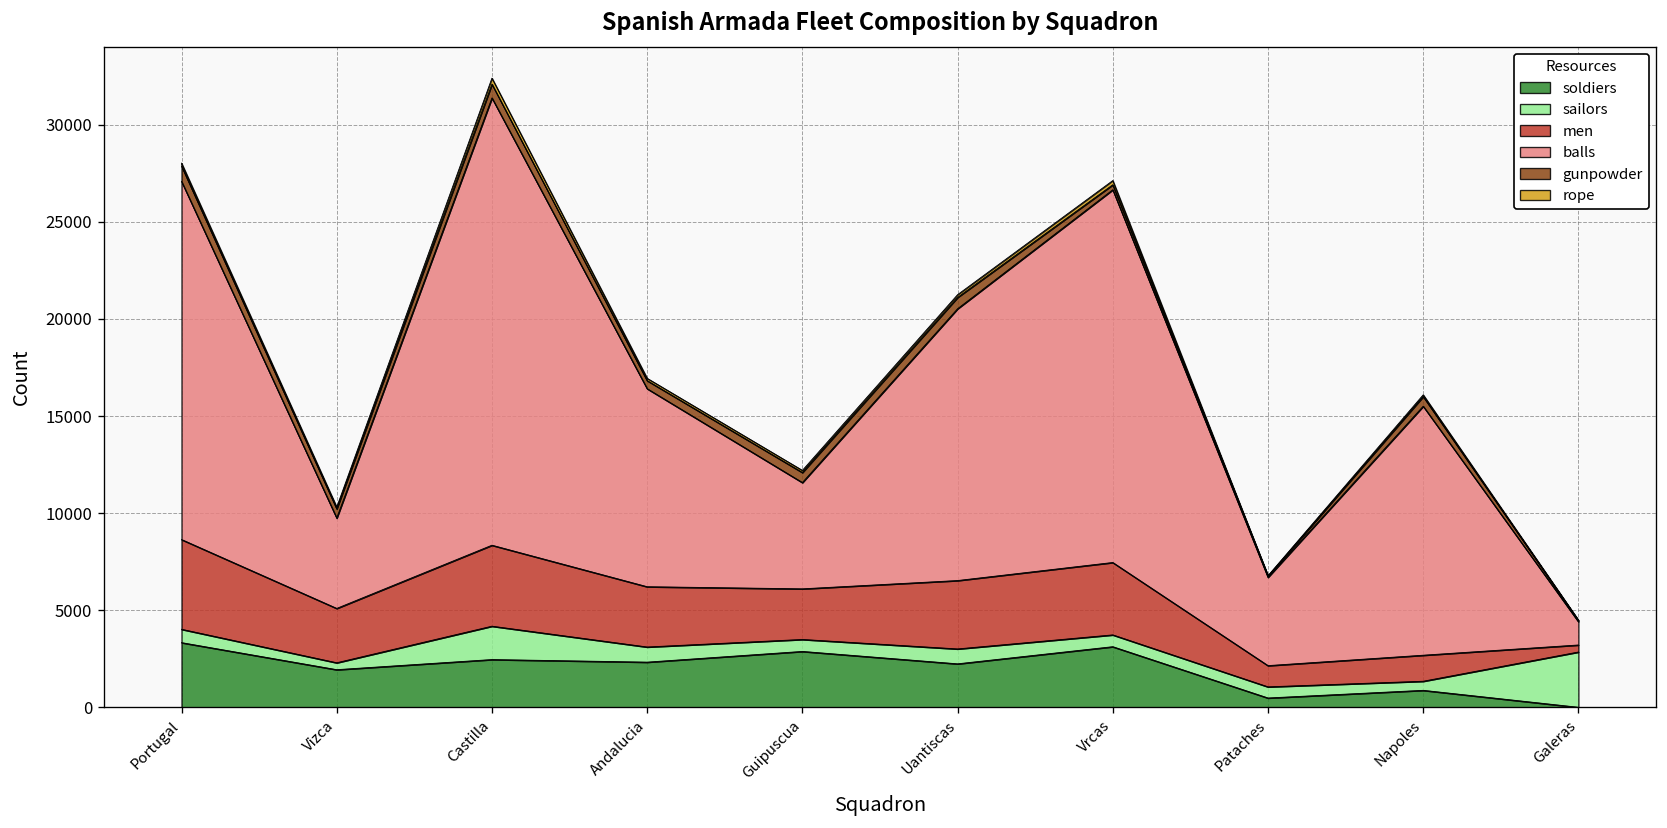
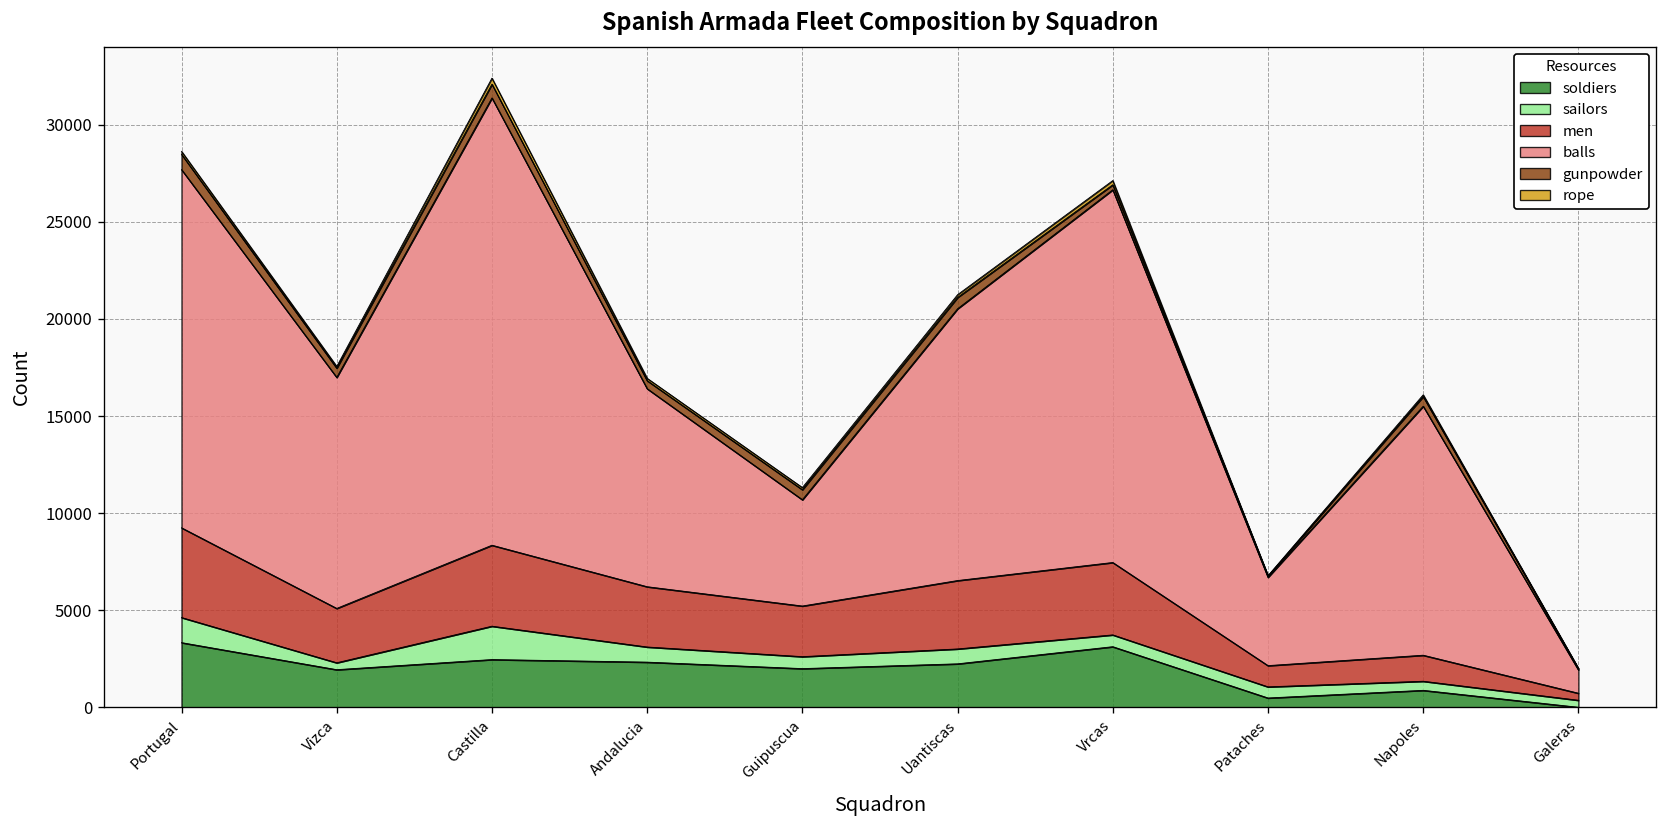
  {
    "soldiers": {
      "Portugal": 3300,
      "Vizca": 1900,
      "Castilla": 2500,
      "Andalucia": 2300,
-     "Guipuscua": 2900,
+     "Guipuscua": 2000,
      "Uantiscas": 2200,
      "Vrcas": 3100,
      "Pataches": 500,
      "Napoles": 900,
      "Galeras": 0
    },
    "sailors": {
-     "Portugal": 700,
+     "Portugal": 1300,
      "Vizca": 400,
      "Castilla": 1700,
      "Andalucia": 800,
      "Guipuscua": 600,
      "Uantiscas": 800,
      "Vrcas": 600,
      "Pataches": 600,
      "Napoles": 500,
-     "Galeras": 2800
+     "Galeras": 400
    },
    "balls": {
      "Portugal": 18500,
-     "Vizca": 4700,
+     "Vizca": 11900,
      "Castilla": 23000,
      "Andalucia": 10200,
      "Guipuscua": 5500,
      "Uantiscas": 14000,
      "Vrcas": 19200,
      "Napoles": 12800
    },
    "rope": {
      "Castilla": 300,
      "Vrcas": 200
    }
  }
